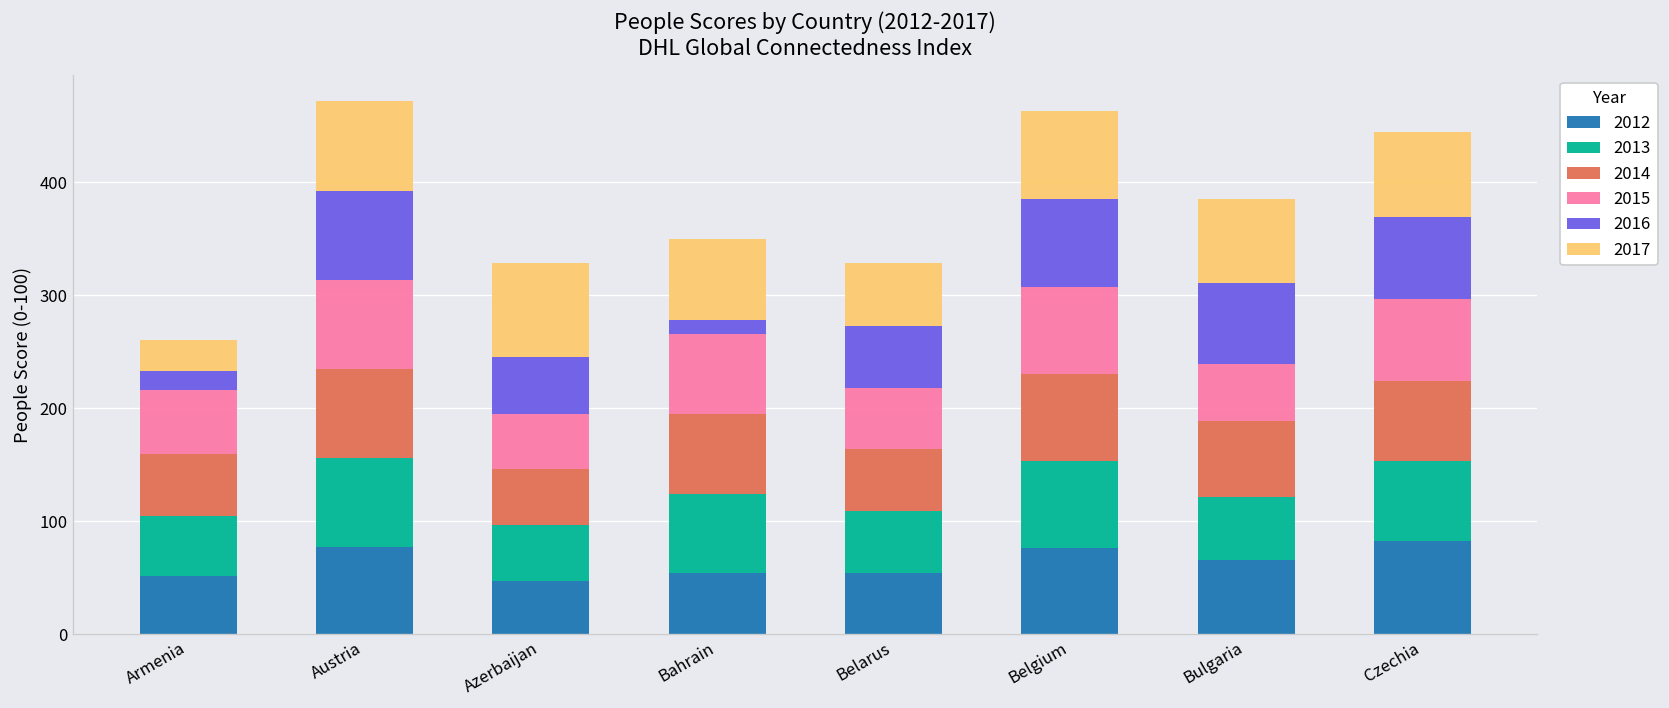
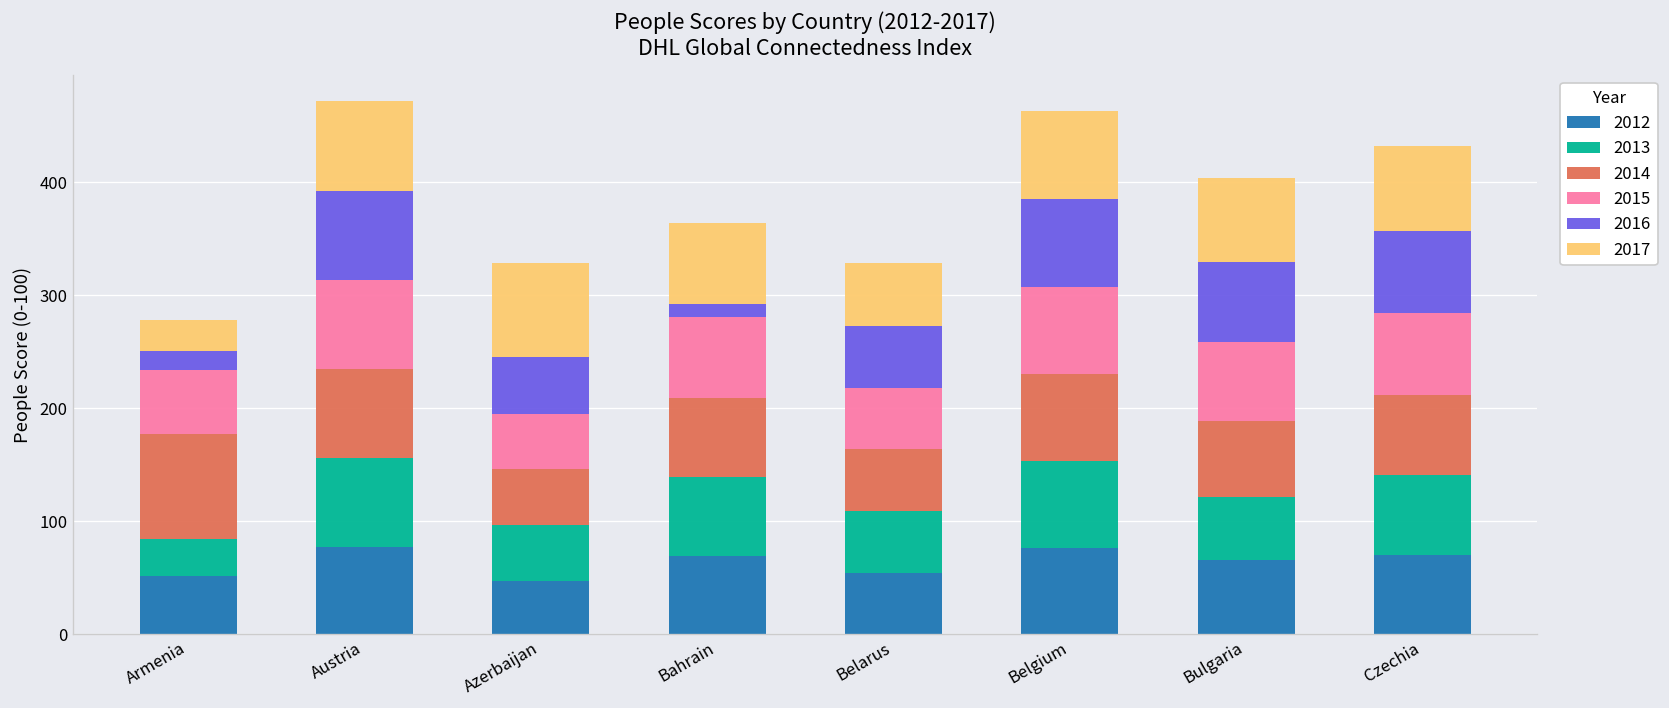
  {
    "2012": {
      "Armenia": 50,
      "Austria": 80,
      "Azerbaijan": 50,
-     "Bahrain": 50,
+     "Bahrain": 70,
      "Belarus": 50,
      "Belgium": 80,
      "Bulgaria": 70,
-     "Czechia": 80
+     "Czechia": 70
    },
    "2013": {
-     "Armenia": 50,
+     "Armenia": 30,
      "Austria": 80,
      "Azerbaijan": 50,
      "Bahrain": 70,
      "Belarus": 60,
      "Belgium": 80,
      "Bulgaria": 60,
      "Czechia": 70
    },
    "2014": {
-     "Armenia": 60,
+     "Armenia": 90,
      "Austria": 80,
      "Azerbaijan": 50,
      "Bahrain": 70,
      "Belarus": 50,
      "Belgium": 80,
      "Bulgaria": 70,
      "Czechia": 70
    },
    "2015": {
      "Armenia": 60,
      "Austria": 80,
      "Azerbaijan": 50,
      "Bahrain": 70,
      "Belarus": 50,
      "Belgium": 80,
-     "Bulgaria": 50,
+     "Bulgaria": 70,
      "Czechia": 70
    },
    "2016": {
      "Armenia": 20,
      "Austria": 80,
      "Azerbaijan": 50,
      "Bahrain": 10,
      "Belarus": 50,
      "Belgium": 80,
      "Bulgaria": 70,
      "Czechia": 70
    },
    "2017": {
      "Armenia": 30,
      "Austria": 80,
      "Azerbaijan": 80,
      "Bahrain": 70,
      "Belarus": 60,
      "Belgium": 80,
      "Bulgaria": 70,
      "Czechia": 70
    }
  }
